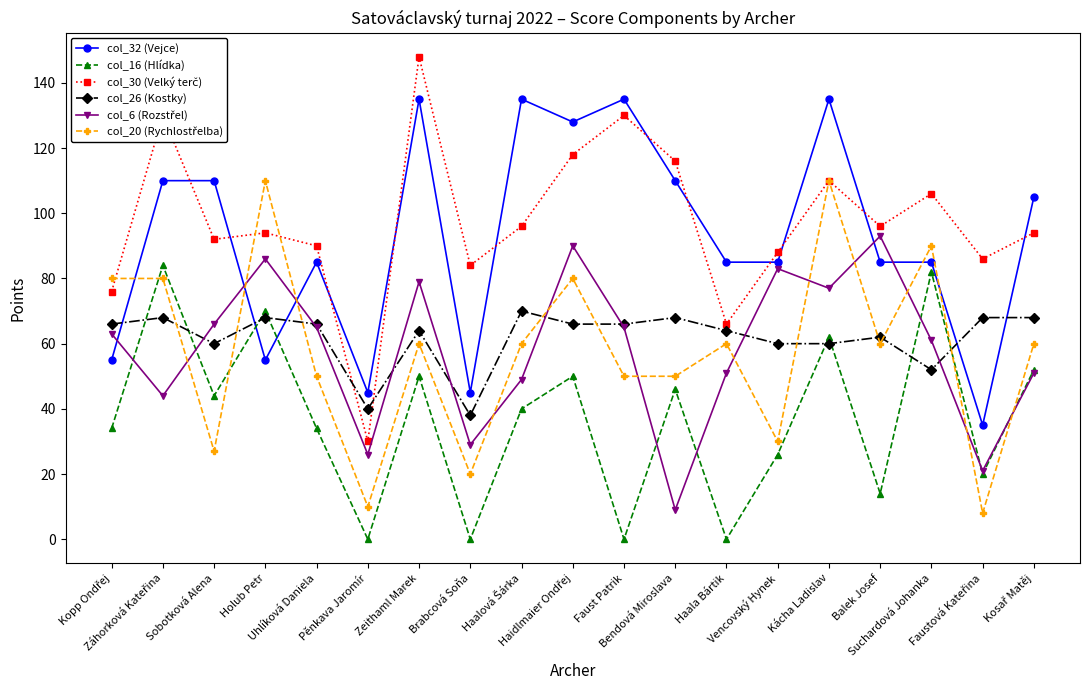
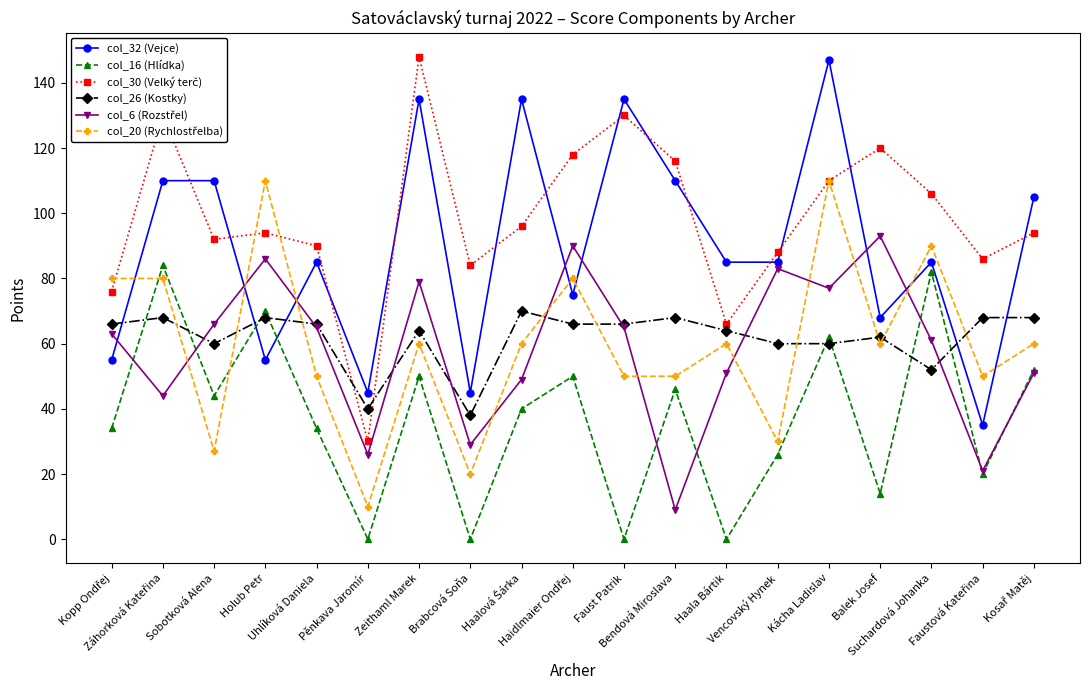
  {
    "col_32 (Vejce)": {
      "Kopp Ondřej": 55,
      "Záhorková Kateřina": 110,
      "Sobotková Alena": 110,
      "Holub Petr": 55,
      "Uhlíková Daniela": 85,
      "Pěnkava Jaromír": 45,
      "Zeithaml Marek": 135,
      "Brabcová Soňa": 45,
      "Haalová Šárka": 135,
-     "Haidlmaier Ondřej": 128,
+     "Haidlmaier Ondřej": 75,
      "Faust Patrik": 135,
      "Bendová Miroslava": 110,
      "Haala Bártik": 85,
      "Vencovský Hynek": 85,
-     "Kácha Ladislav": 135,
-     "Balek Josef": 85,
+     "Kácha Ladislav": 147,
+     "Balek Josef": 68,
      "Suchardová Johanka": 85,
      "Faustová Kateřina": 35,
      "Kosař Matěj": 105
    },
    "col_16 (Hlídka)": {
      "Kopp Ondřej": 34,
      "Záhorková Kateřina": 84,
      "Sobotková Alena": 44,
      "Holub Petr": 70,
      "Uhlíková Daniela": 34,
      "Pěnkava Jaromír": 0,
      "Zeithaml Marek": 50,
      "Brabcová Soňa": 0,
      "Haalová Šárka": 40,
      "Haidlmaier Ondřej": 50,
      "Faust Patrik": 0,
      "Bendová Miroslava": 46,
      "Haala Bártik": 0,
      "Vencovský Hynek": 26,
      "Kácha Ladislav": 62,
      "Balek Josef": 14,
      "Suchardová Johanka": 82,
      "Faustová Kateřina": 20,
      "Kosař Matěj": 52
    },
    "col_30 (Velký terč)": {
      "Kopp Ondřej": 76,
      "Sobotková Alena": 92,
      "Holub Petr": 94,
      "Uhlíková Daniela": 90,
      "Pěnkava Jaromír": 30,
      "Zeithaml Marek": 148,
      "Brabcová Soňa": 84,
      "Haalová Šárka": 96,
      "Haidlmaier Ondřej": 118,
      "Faust Patrik": 130,
      "Bendová Miroslava": 116,
      "Haala Bártik": 66,
      "Vencovský Hynek": 88,
-     "Balek Josef": 96,
+     "Balek Josef": 120,
      "Suchardová Johanka": 106,
      "Faustová Kateřina": 86,
      "Kosař Matěj": 94
    },
    "col_26 (Kostky)": {
      "Kopp Ondřej": 66,
      "Záhorková Kateřina": 68,
      "Sobotková Alena": 60,
      "Holub Petr": 68,
      "Uhlíková Daniela": 66,
      "Pěnkava Jaromír": 40,
      "Zeithaml Marek": 64,
      "Brabcová Soňa": 38,
      "Haalová Šárka": 70,
      "Haidlmaier Ondřej": 66,
      "Faust Patrik": 66,
      "Bendová Miroslava": 68,
      "Haala Bártik": 64,
      "Vencovský Hynek": 60,
      "Kácha Ladislav": 60,
      "Balek Josef": 62,
      "Suchardová Johanka": 52,
      "Faustová Kateřina": 68,
      "Kosař Matěj": 68
    },
    "col_6 (Rozstřel)": {
      "Kopp Ondřej": 63,
      "Záhorková Kateřina": 44,
      "Sobotková Alena": 66,
      "Holub Petr": 86,
      "Uhlíková Daniela": 65,
      "Pěnkava Jaromír": 26,
      "Zeithaml Marek": 79,
      "Brabcová Soňa": 29,
      "Haalová Šárka": 49,
      "Haidlmaier Ondřej": 90,
      "Faust Patrik": 65,
      "Bendová Miroslava": 9,
      "Haala Bártik": 51,
      "Vencovský Hynek": 83,
      "Kácha Ladislav": 77,
      "Balek Josef": 93,
      "Suchardová Johanka": 61,
      "Faustová Kateřina": 21,
      "Kosař Matěj": 51
    },
    "col_20 (Rychlostřelba)": {
      "Kopp Ondřej": 80,
      "Záhorková Kateřina": 80,
      "Sobotková Alena": 27,
      "Holub Petr": 110,
      "Uhlíková Daniela": 50,
      "Pěnkava Jaromír": 10,
      "Zeithaml Marek": 60,
      "Brabcová Soňa": 20,
      "Haalová Šárka": 60,
      "Haidlmaier Ondřej": 80,
      "Faust Patrik": 50,
      "Bendová Miroslava": 50,
      "Haala Bártik": 60,
      "Vencovský Hynek": 30,
      "Balek Josef": 60,
      "Suchardová Johanka": 90,
-     "Faustová Kateřina": 8,
+     "Faustová Kateřina": 50,
      "Kosař Matěj": 60
    }
  }
